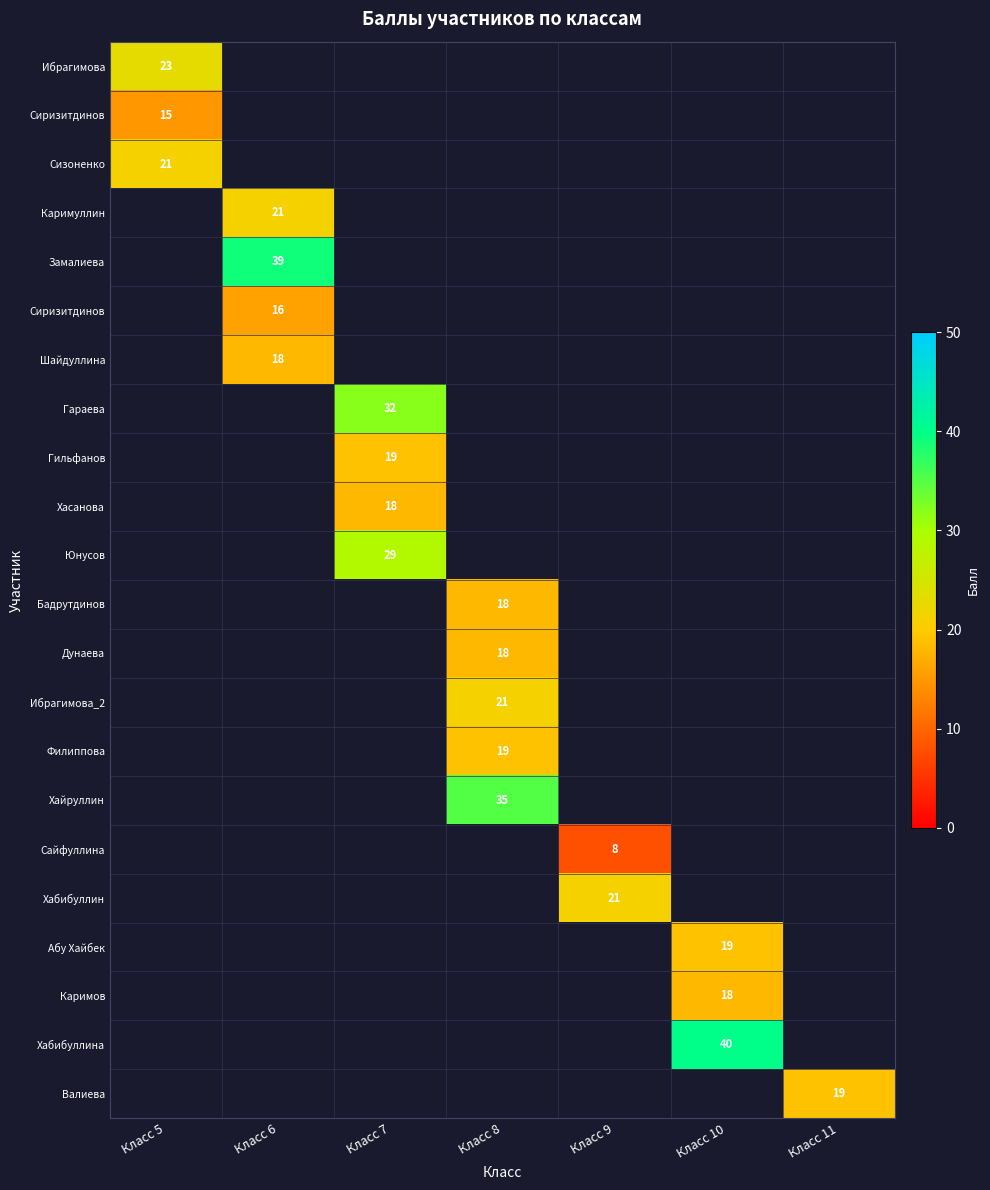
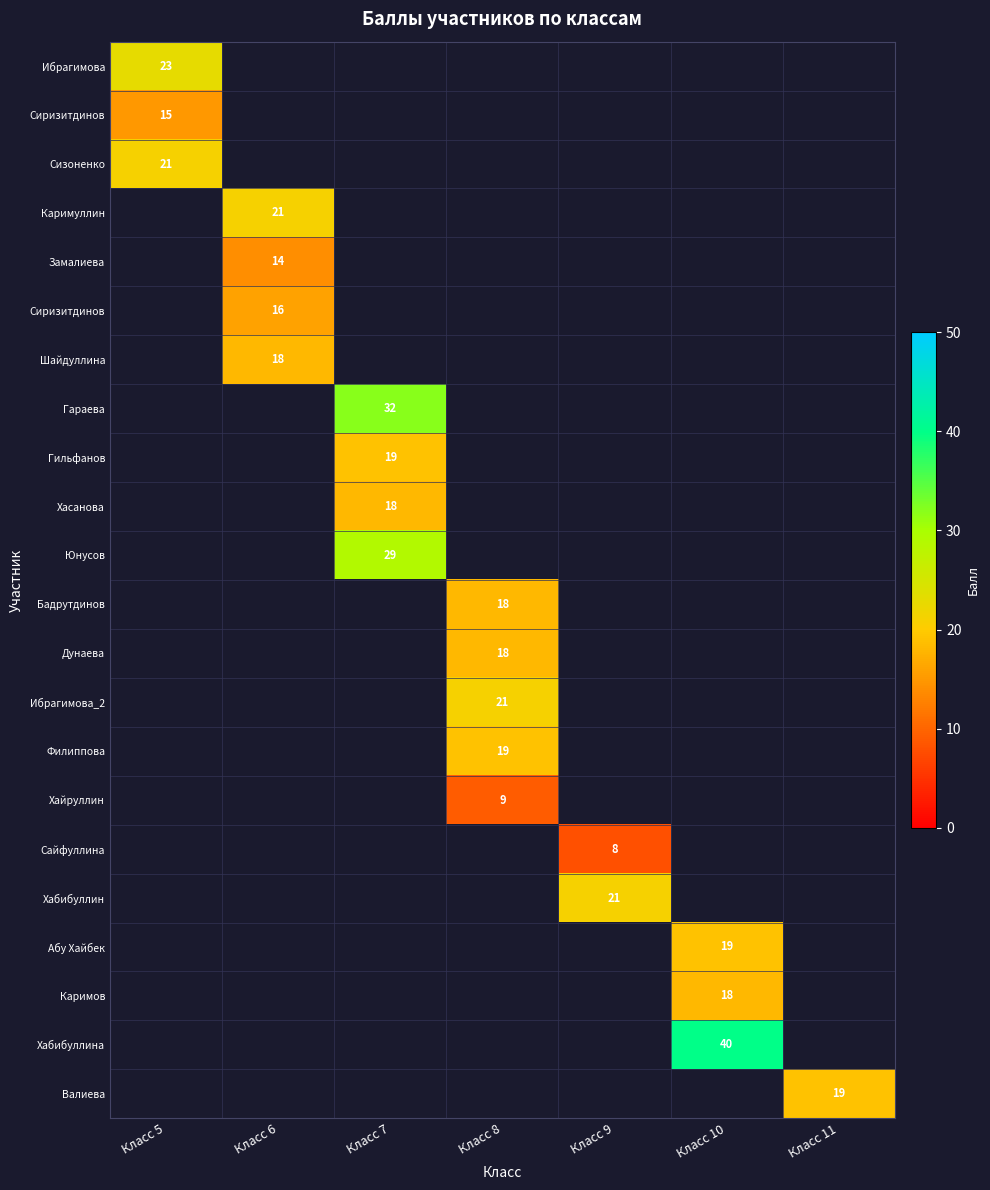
  {
    "Ибрагимова": {
      "Класс 5": 23
    },
    "Сиризитдинов": {
      "Класс 5": 15,
      "Класс 6": 16
    },
    "Сизоненко": {
      "Класс 5": 21
    },
    "Каримуллин": {
      "Класс 6": 21
    },
    "Замалиева": {
-     "Класс 6": 39
+     "Класс 6": 14
    },
    "Шайдуллина": {
      "Класс 6": 18
    },
    "Гараева": {
      "Класс 7": 32
    },
    "Гильфанов": {
      "Класс 7": 19
    },
    "Хасанова": {
      "Класс 7": 18
    },
    "Юнусов": {
      "Класс 7": 29
    },
    "Бадрутдинов": {
      "Класс 8": 18
    },
    "Дунаева": {
      "Класс 8": 18
    },
    "Ибрагимова_2": {
      "Класс 8": 21
    },
    "Филиппова": {
      "Класс 8": 19
    },
    "Хайруллин": {
-     "Класс 8": 35
+     "Класс 8": 9
    },
    "Сайфуллина": {
      "Класс 9": 8
    },
    "Хабибуллин": {
      "Класс 9": 21
    },
    "Абу Хайбек": {
      "Класс 10": 19
    },
    "Каримов": {
      "Класс 10": 18
    },
    "Хабибуллина": {
      "Класс 10": 40
    },
    "Валиева": {
      "Класс 11": 19
    }
  }
